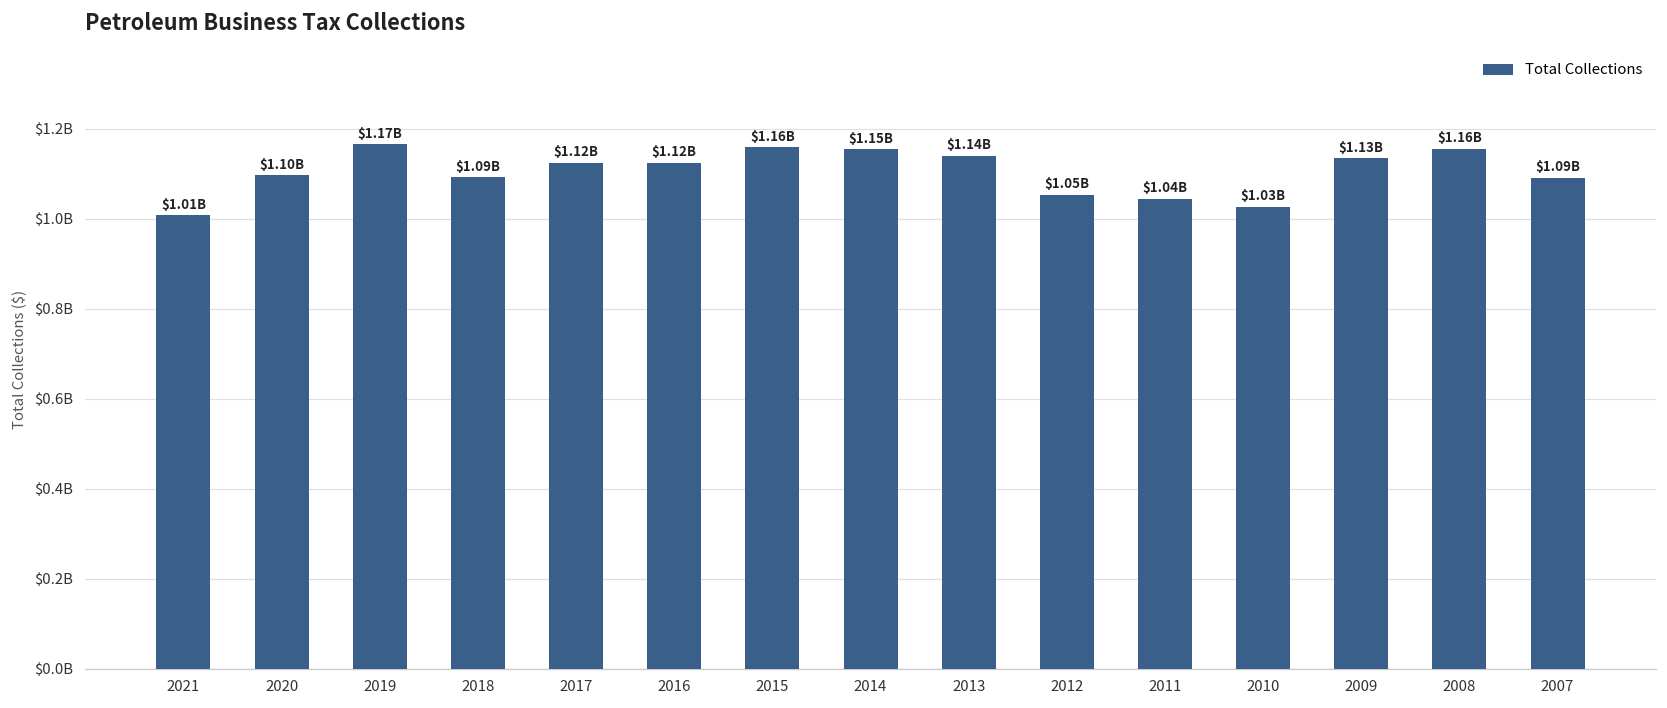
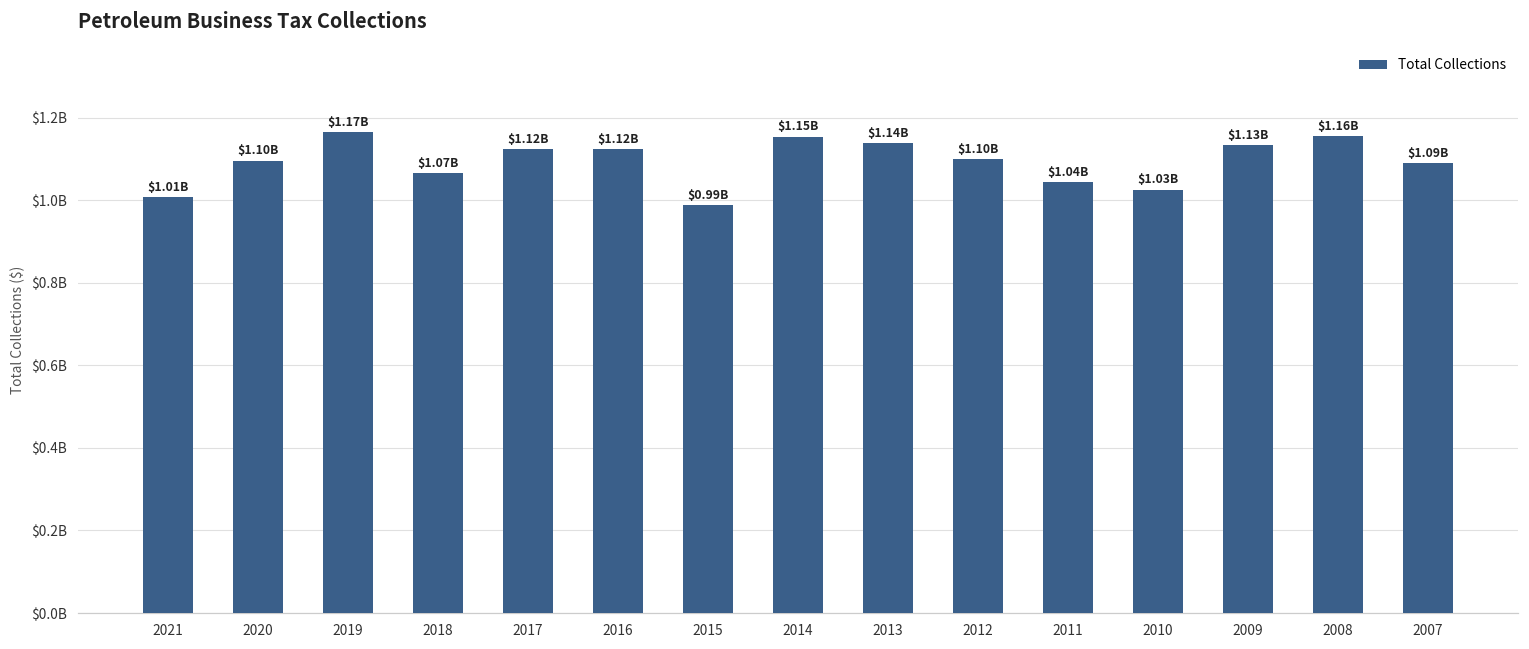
  {
    "2021": "$1.01B",
    "2020": "$1.10B",
    "2019": "$1.17B",
-   "2018": "$1.09B",
+   "2018": "$1.07B",
    "2017": "$1.12B",
    "2016": "$1.12B",
-   "2015": "$1.16B",
+   "2015": "$0.99B",
    "2014": "$1.15B",
    "2013": "$1.14B",
-   "2012": "$1.05B",
+   "2012": "$1.10B",
    "2011": "$1.04B",
    "2010": "$1.03B",
    "2009": "$1.13B",
    "2008": "$1.16B",
    "2007": "$1.09B"
  }
